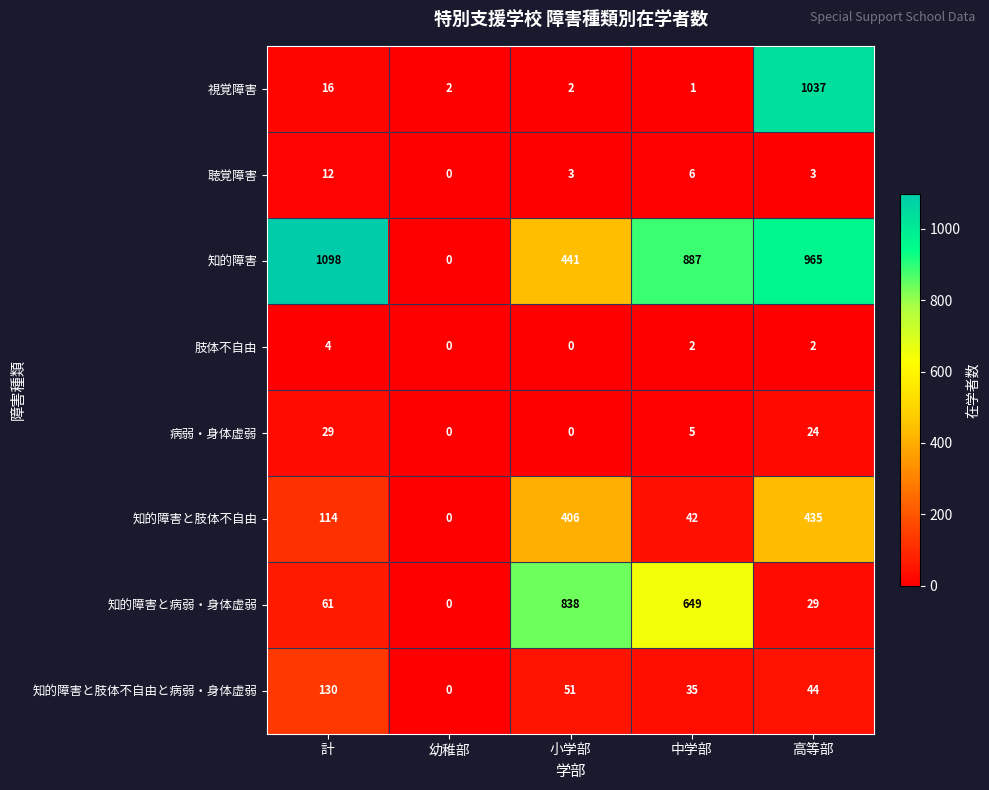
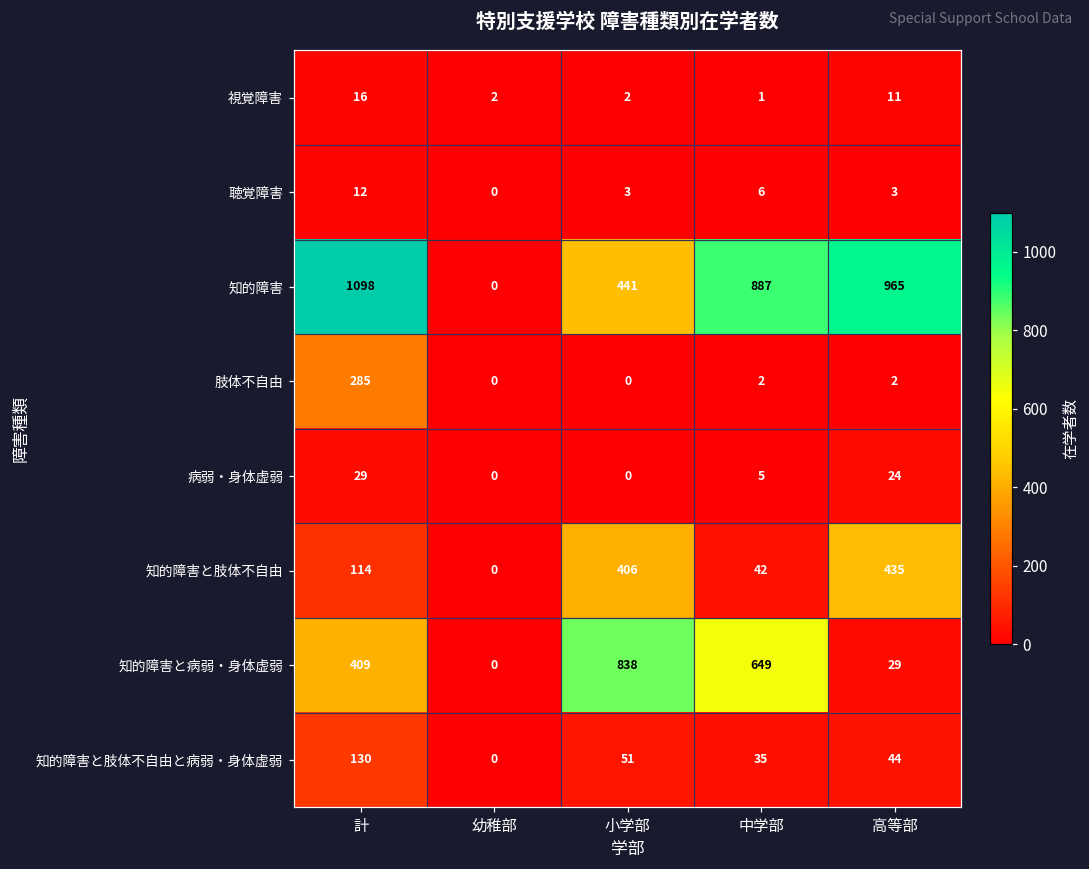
  {
    "視覚障害": {
      "計": 16,
      "幼稚部": 2,
      "小学部": 2,
      "中学部": 1,
-     "高等部": 1037
+     "高等部": 11
    },
    "聴覚障害": {
      "計": 12,
      "幼稚部": 0,
      "小学部": 3,
      "中学部": 6,
      "高等部": 3
    },
    "知的障害": {
      "計": 1098,
      "幼稚部": 0,
      "小学部": 441,
      "中学部": 887,
      "高等部": 965
    },
    "肢体不自由": {
-     "計": 4,
+     "計": 285,
      "幼稚部": 0,
      "小学部": 0,
      "中学部": 2,
      "高等部": 2
    },
    "病弱・身体虚弱": {
      "計": 29,
      "幼稚部": 0,
      "小学部": 0,
      "中学部": 5,
      "高等部": 24
    },
    "知的障害と肢体不自由": {
      "計": 114,
      "幼稚部": 0,
      "小学部": 406,
      "中学部": 42,
      "高等部": 435
    },
    "知的障害と病弱・身体虚弱": {
-     "計": 61,
+     "計": 409,
      "幼稚部": 0,
      "小学部": 838,
      "中学部": 649,
      "高等部": 29
    },
    "知的障害と肢体不自由と病弱・身体虚弱": {
      "計": 130,
      "幼稚部": 0,
      "小学部": 51,
      "中学部": 35,
      "高等部": 44
    }
  }
